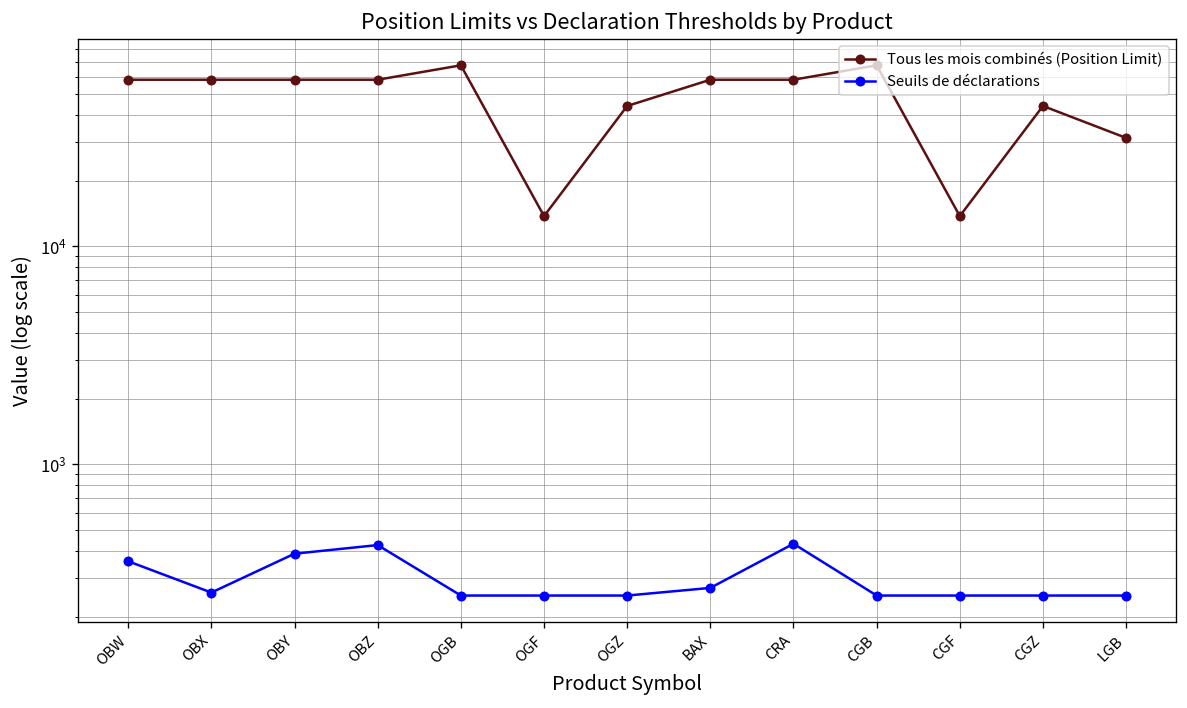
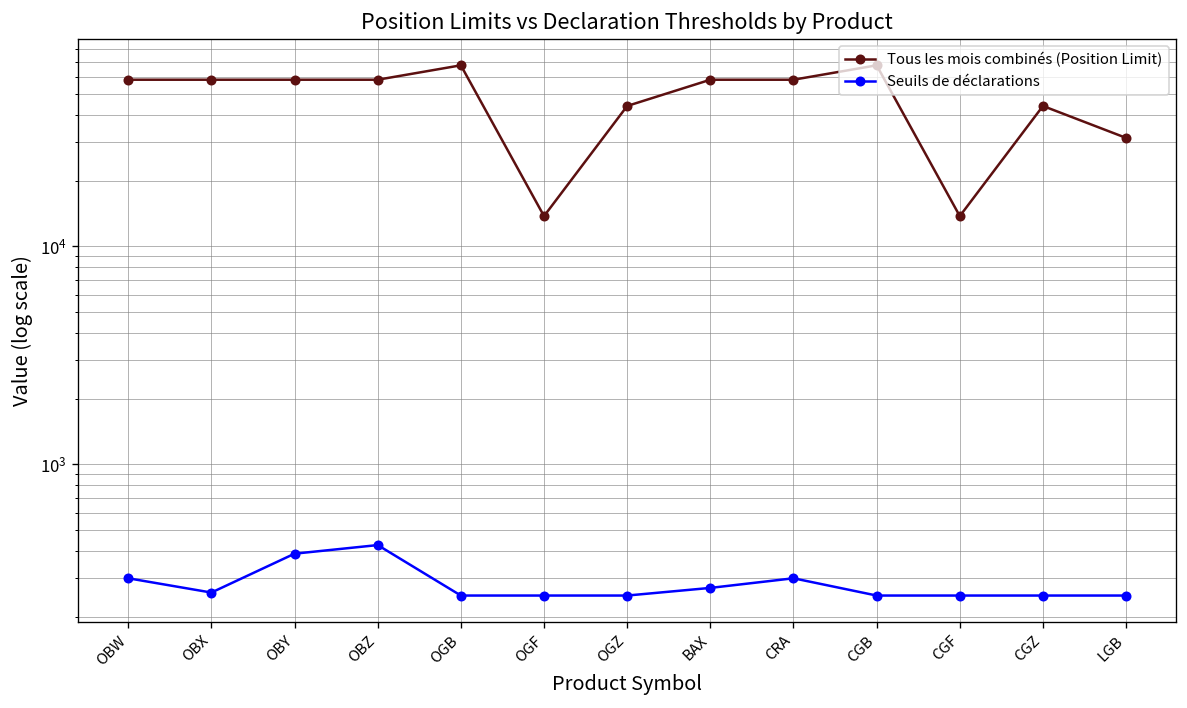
  {
    "Tous les mois combinés (Position Limit)": {
      "OBW": 58000,
      "OBX": 58000,
      "OBY": 58000,
      "OBZ": 58000,
      "OGB": 68000,
      "OGF": 14000,
      "OGZ": 44000,
      "BAX": 58000,
      "CRA": 58000,
      "CGF": 14000,
      "CGZ": 44000,
      "LGB": 31000
    },
    "Seuils de déclarations": {
-     "OBW": 360,
+     "OBW": 300,
      "OBX": 260,
      "OBY": 390,
      "OBZ": 430,
      "OGB": 250,
      "OGF": 250,
      "OGZ": 250,
      "BAX": 270,
-     "CRA": 430,
+     "CRA": 300,
      "CGB": 250,
      "CGF": 250,
      "CGZ": 250,
      "LGB": 250
    }
  }
